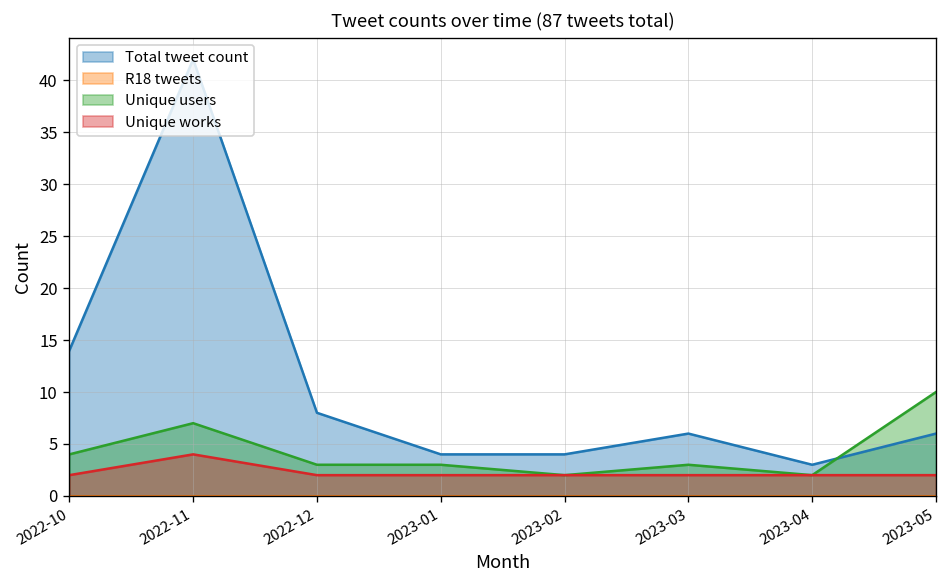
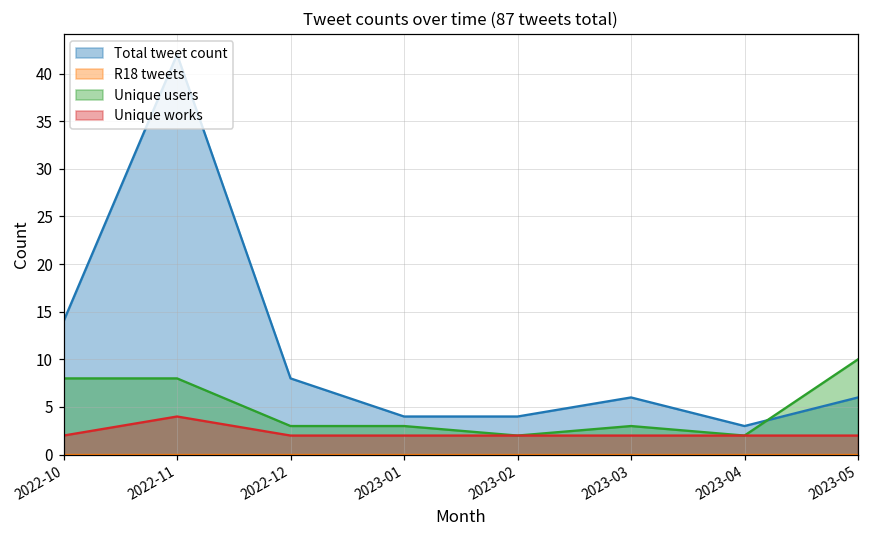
  {
    "Total tweet count": {
      "2022-10": 14,
      "2022-12": 8,
      "2023-01": 4,
      "2023-02": 4,
      "2023-03": 6,
      "2023-04": 3,
      "2023-05": 6
    },
    "Unique users": {
-     "2022-10": 4,
-     "2022-11": 7,
+     "2022-10": 8,
+     "2022-11": 8,
      "2022-12": 3,
      "2023-01": 3,
      "2023-03": 3,
      "2023-05": 10
    }
  }
